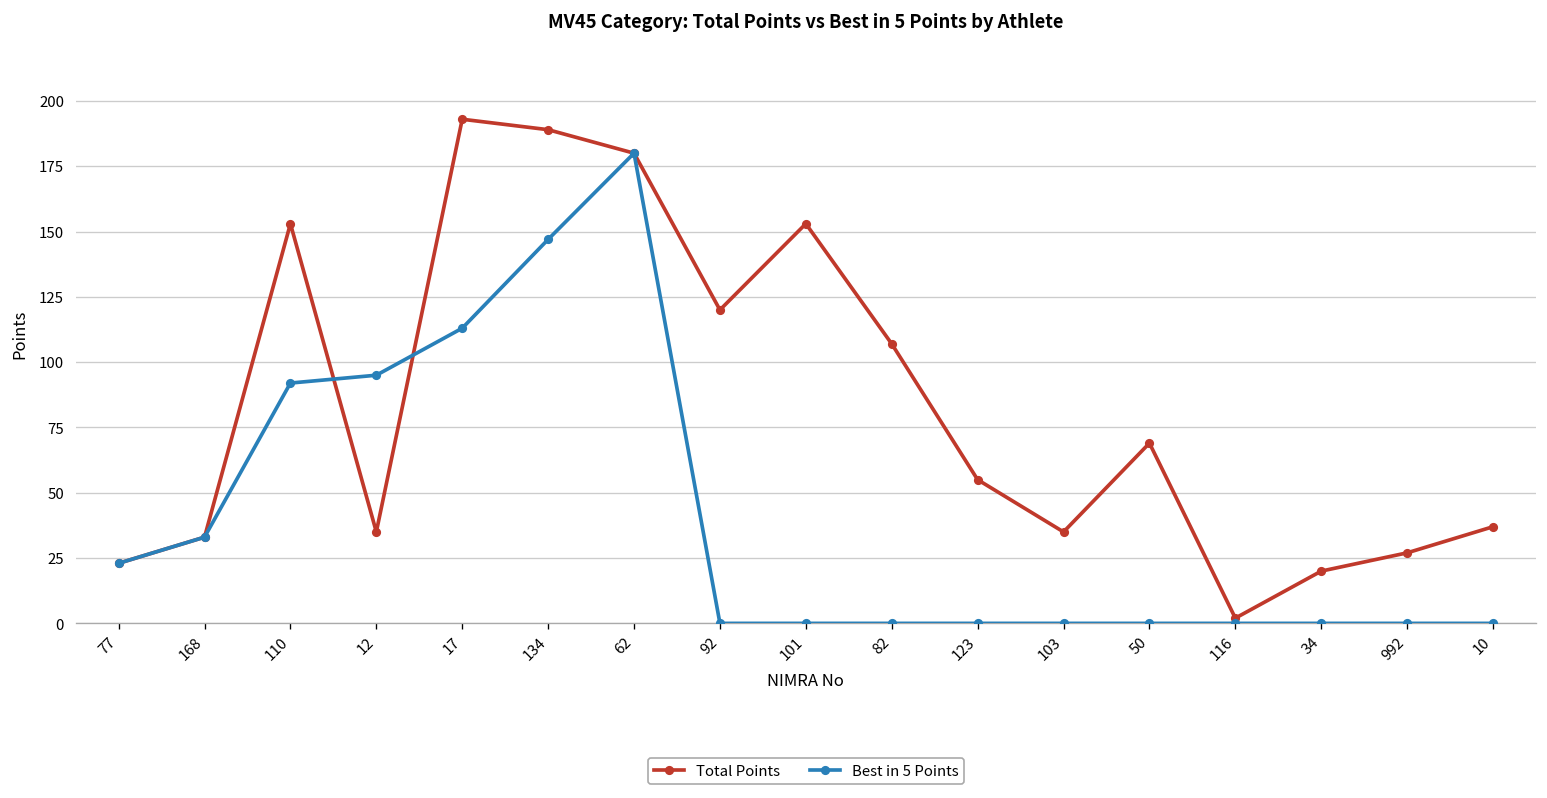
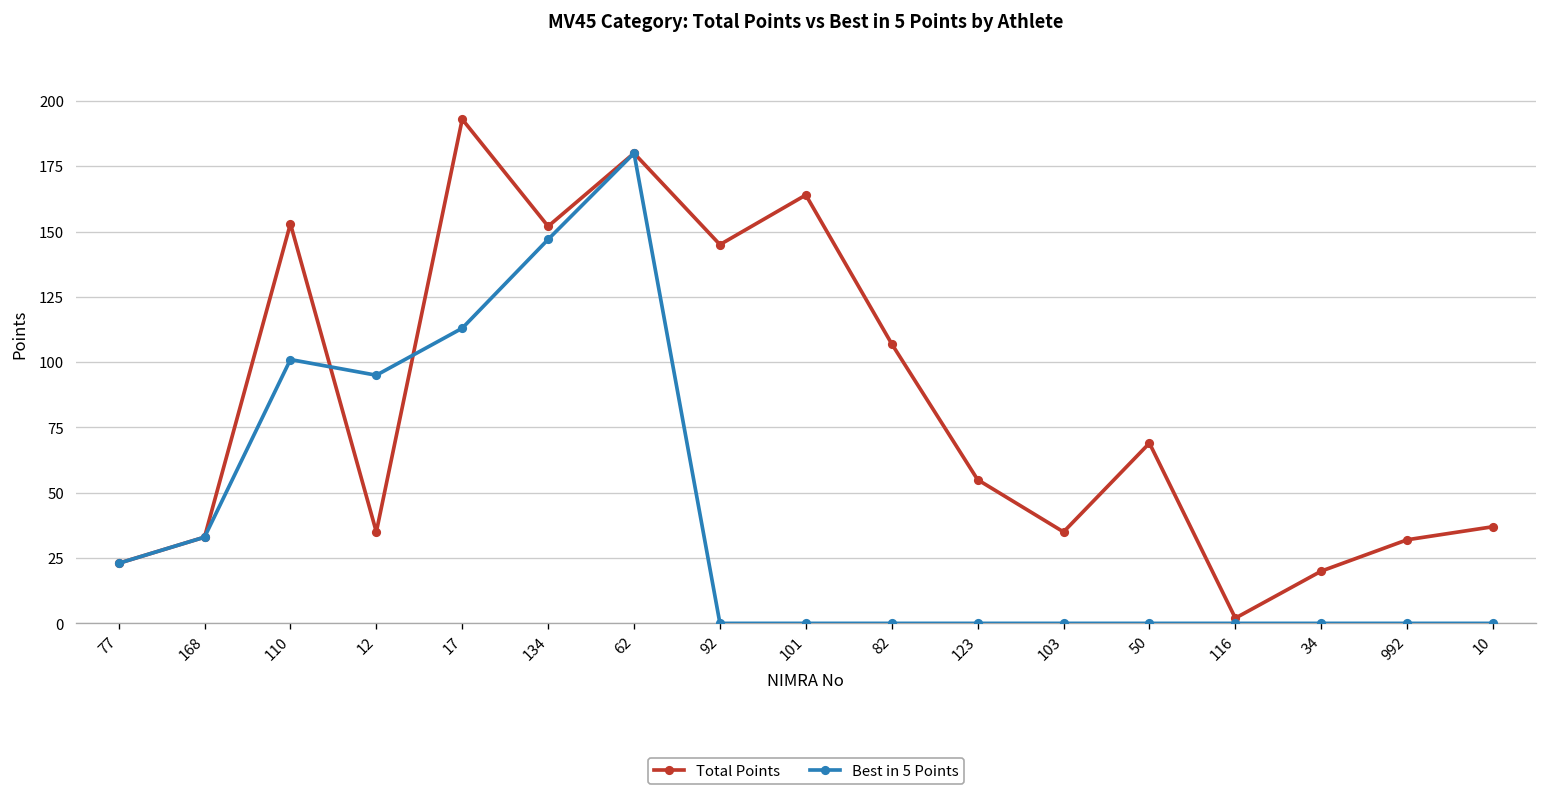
  {
    "Total Points": {
      "110": 153,
      "12": 35,
      "17": 193,
-     "134": 189,
-     "92": 120,
-     "101": 153,
+     "134": 152,
+     "92": 145,
+     "101": 164,
      "82": 107,
      "123": 55,
      "103": 35,
      "50": 69,
      "116": 2,
      "34": 20,
-     "992": 27,
+     "992": 32,
      "10": 37
    },
    "Best in 5 Points": {
-     "110": 92,
+     "110": 101,
      "12": 95,
      "17": 113,
      "134": 147,
      "92": 0,
      "101": 0,
      "82": 0,
      "123": 0,
      "103": 0,
      "50": 0,
      "116": 0,
      "34": 0,
      "992": 0,
      "10": 0
    }
  }
